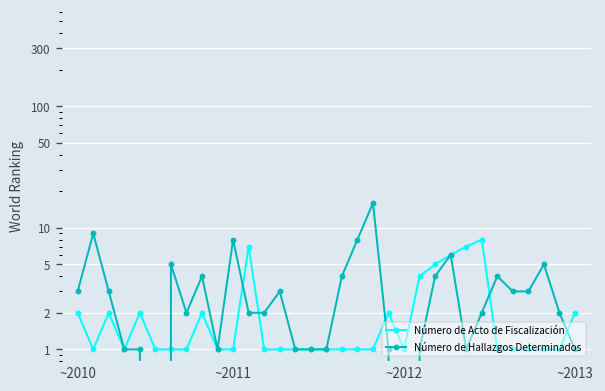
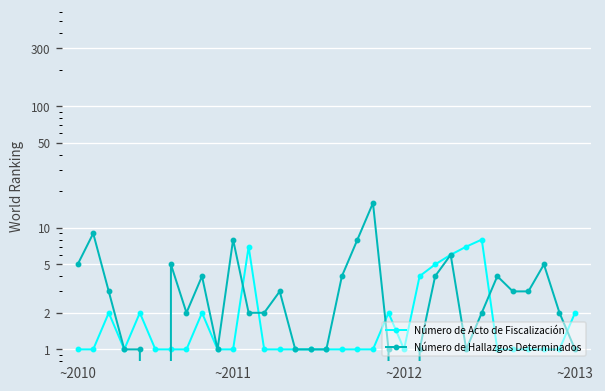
  {
    "Número de Acto de Fiscalización": {
-     "~2010": 2,
+     "~2010": 1,
      "~2011": 1,
      "~2013": 2
    },
    "Número de Hallazgos Determinados": {
-     "~2010": 3,
+     "~2010": 5,
      "~2011": 8
    }
  }
